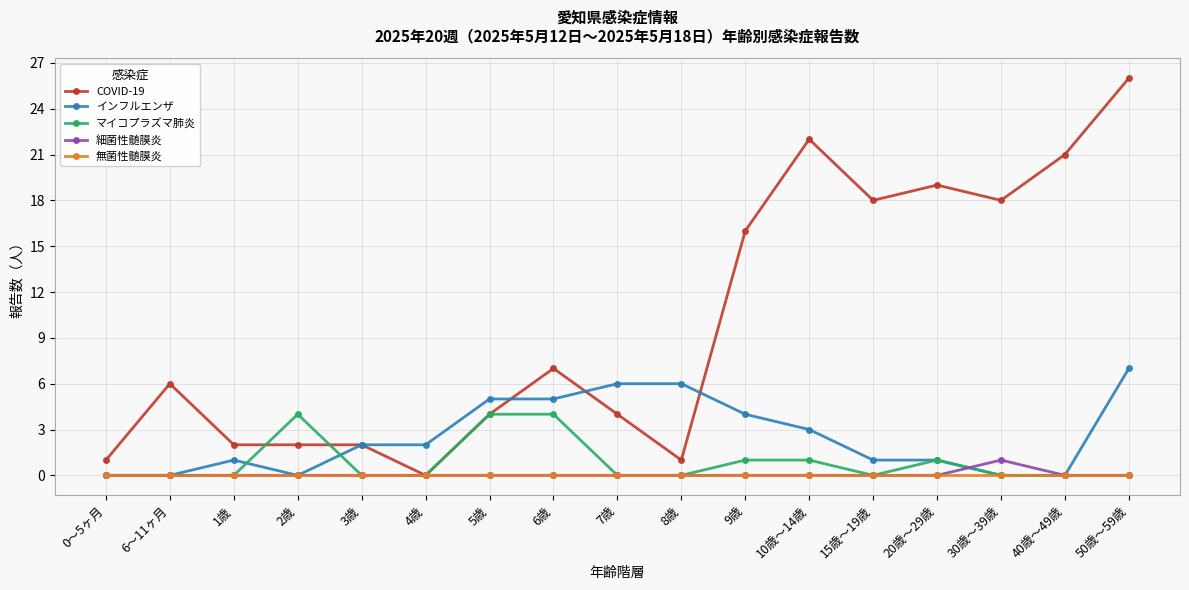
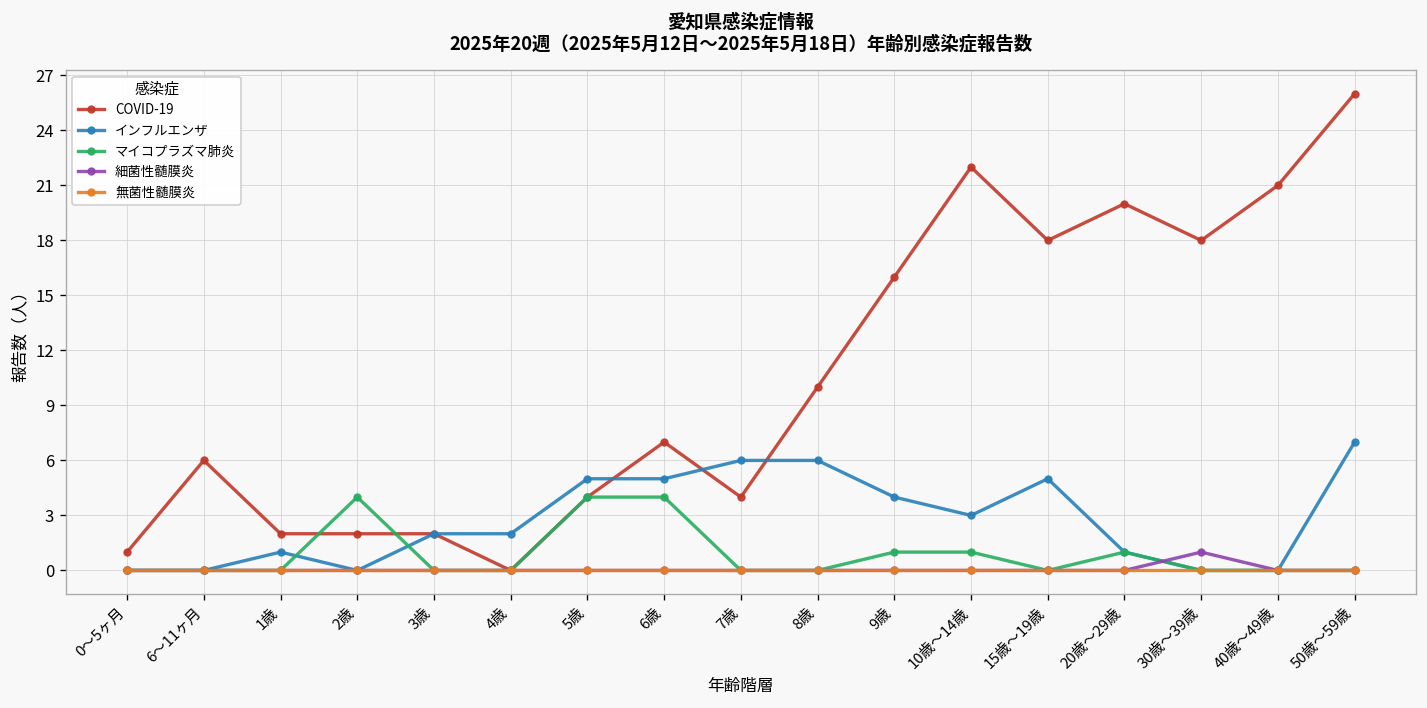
  {
    "COVID-19": {
      "0～5ヶ月": 1,
      "6～11ヶ月": 6,
      "1歳": 2,
      "2歳": 2,
      "6歳": 7,
      "7歳": 4,
-     "8歳": 1,
+     "8歳": 10,
      "9歳": 16,
      "10歳～14歳": 22,
      "15歳～19歳": 18,
-     "20歳～29歳": 19,
+     "20歳～29歳": 20,
      "30歳～39歳": 18,
      "40歳～49歳": 21,
      "50歳～59歳": 26
    },
    "インフルエンザ": {
      "1歳": 1,
      "4歳": 2,
      "5歳": 5,
      "6歳": 5,
      "7歳": 6,
      "8歳": 6,
      "9歳": 4,
      "10歳～14歳": 3,
-     "15歳～19歳": 1,
+     "15歳～19歳": 5,
      "50歳～59歳": 7
    },
    "マイコプラズマ肺炎": {
      "2歳": 4,
      "6歳": 4,
      "9歳": 1,
      "10歳～14歳": 1
    },
    "細菌性髄膜炎": {
      "30歳～39歳": 1
    }
  }
